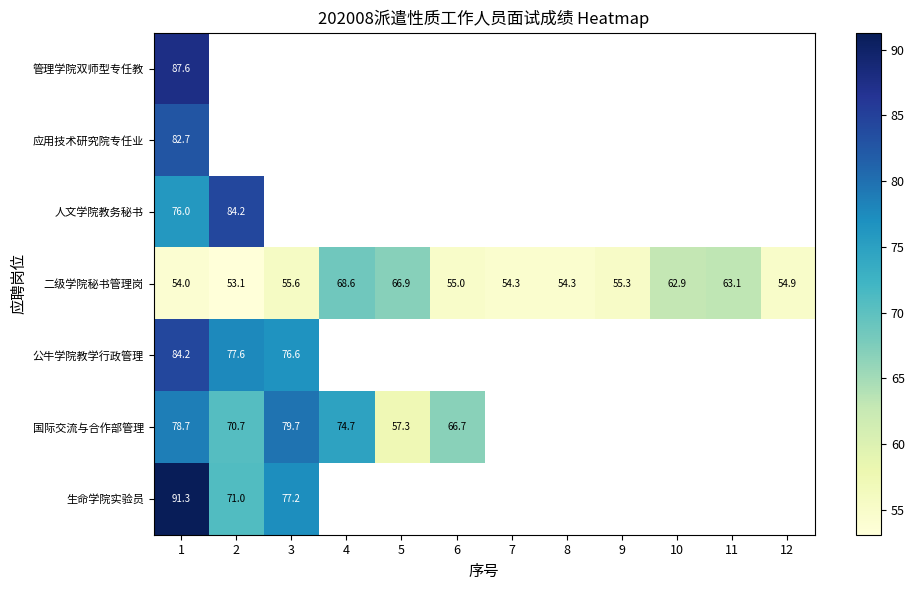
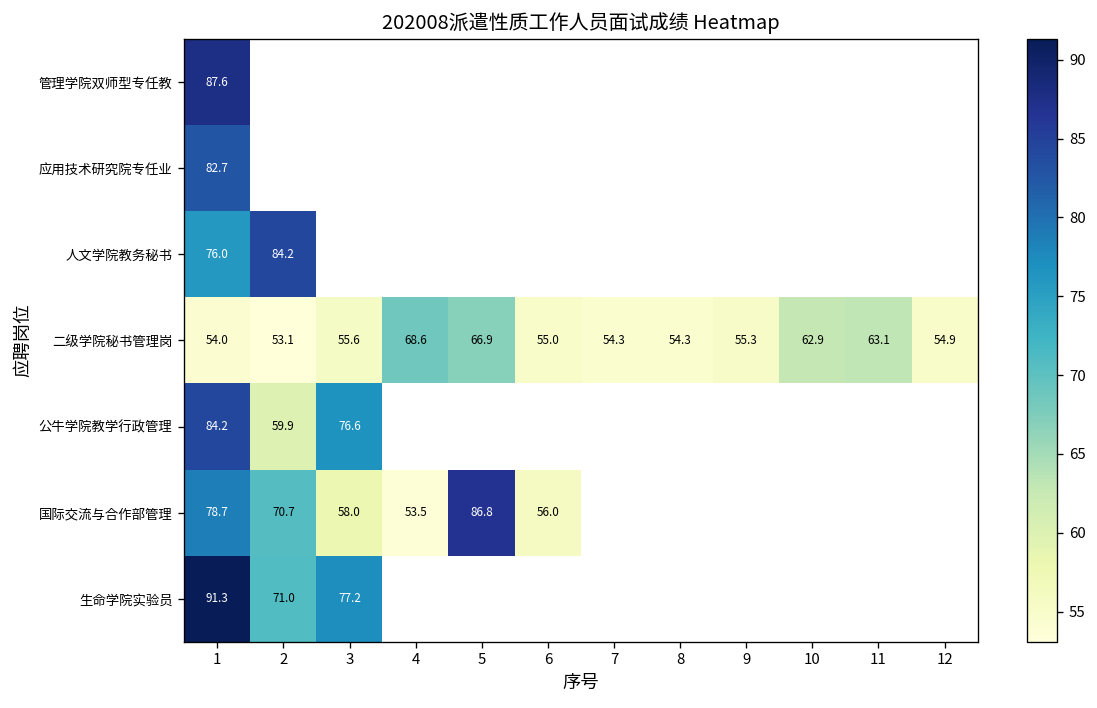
  {
    "管理学院双师型专任教": {
      "1": 87.6
    },
    "应用技术研究院专任业": {
      "1": 82.7
    },
    "人文学院教务秘书": {
      "1": 76.0,
      "2": 84.2
    },
    "二级学院秘书管理岗": {
      "1": 54.0,
      "2": 53.1,
      "3": 55.6,
      "4": 68.6,
      "5": 66.9,
      "6": 55.0,
      "7": 54.3,
      "8": 54.3,
      "9": 55.3,
      "10": 62.9,
      "11": 63.1,
      "12": 54.9
    },
    "公牛学院教学行政管理": {
      "1": 84.2,
-     "2": 77.6,
+     "2": 59.9,
      "3": 76.6
    },
    "国际交流与合作部管理": {
      "1": 78.7,
      "2": 70.7,
-     "3": 79.7,
-     "4": 74.7,
-     "5": 57.3,
-     "6": 66.7
+     "3": 58.0,
+     "4": 53.5,
+     "5": 86.8,
+     "6": 56.0
    },
    "生命学院实验员": {
      "1": 91.3,
      "2": 71.0,
      "3": 77.2
    }
  }
